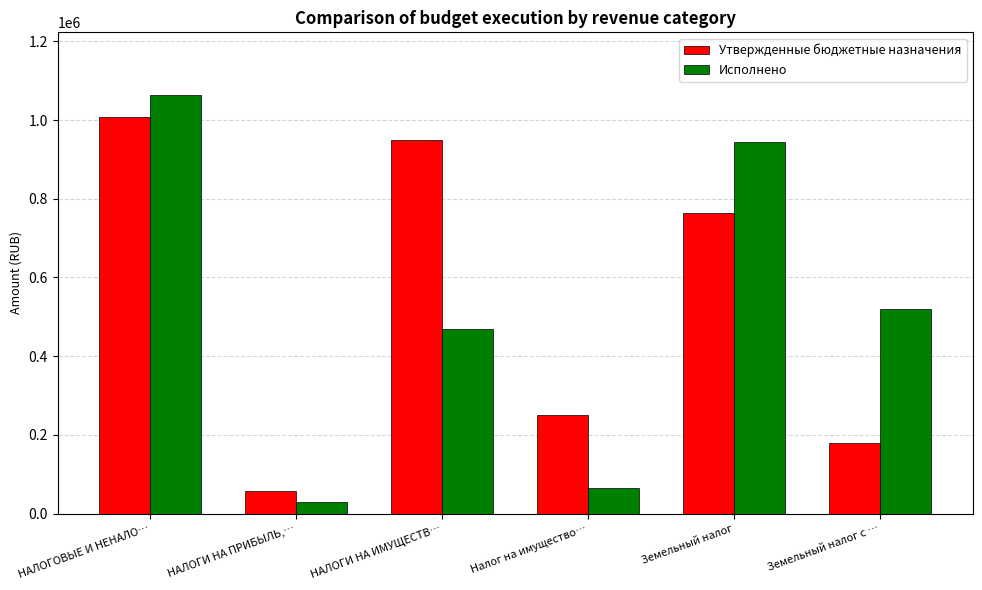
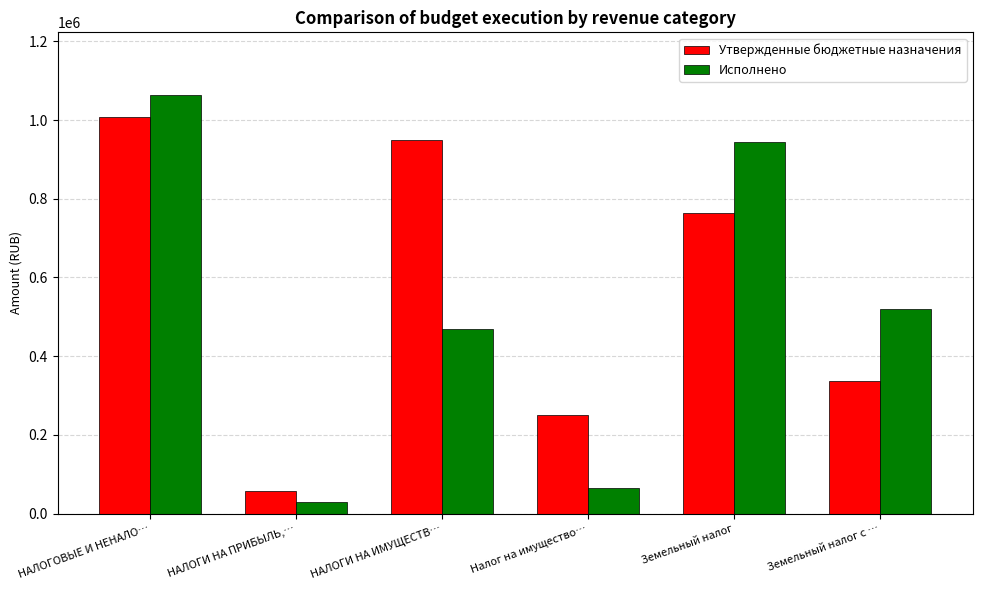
  {
    "Утвержденные бюджетные назначения": {
      "НАЛОГОВЫЕ И НЕНАЛО…": 1010000,
      "НАЛОГИ НА ПРИБЫЛЬ,…": 60000,
      "НАЛОГИ НА ИМУЩЕСТВ…": 950000,
      "Налог на имущество…": 250000,
      "Земельный налог": 760000,
-     "Земельный налог с …": 180000
+     "Земельный налог с …": 340000
    },
    "Исполнено": {
      "НАЛОГОВЫЕ И НЕНАЛО…": 1060000,
      "НАЛОГИ НА ПРИБЫЛЬ,…": 30000,
      "НАЛОГИ НА ИМУЩЕСТВ…": 470000,
      "Налог на имущество…": 60000,
      "Земельный налог": 940000,
      "Земельный налог с …": 520000
    }
  }
